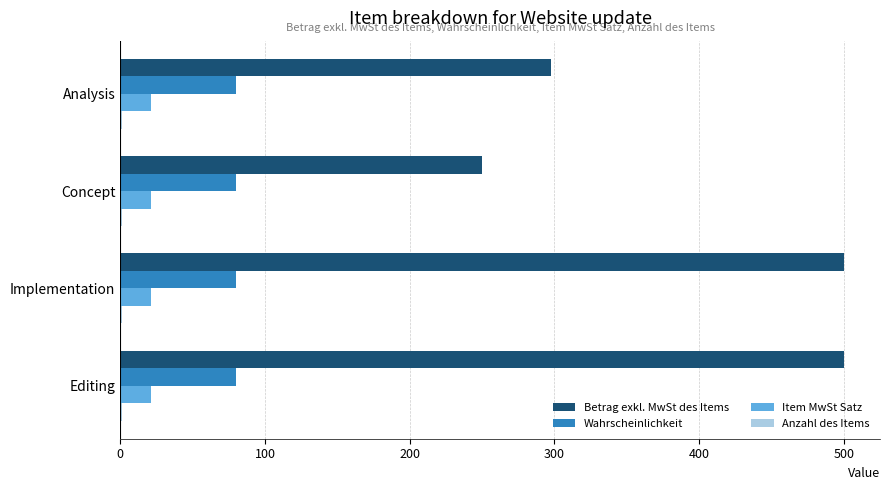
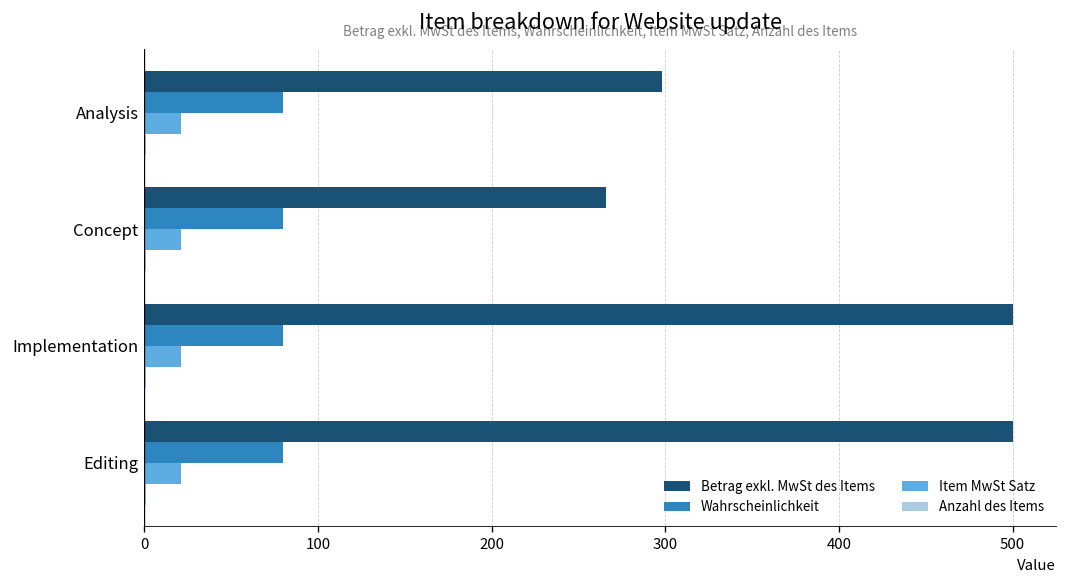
  {
    "Betrag exkl. MwSt des Items": {
      "Analysis": 298,
-     "Concept": 250,
+     "Concept": 266,
      "Implementation": 500,
      "Editing": 500
    },
    "Wahrscheinlichkeit": {
      "Analysis": 80,
      "Concept": 80,
      "Implementation": 80,
      "Editing": 80
    },
    "Item MwSt Satz": {
      "Analysis": 21,
      "Concept": 21,
      "Implementation": 21,
      "Editing": 21
    }
  }
